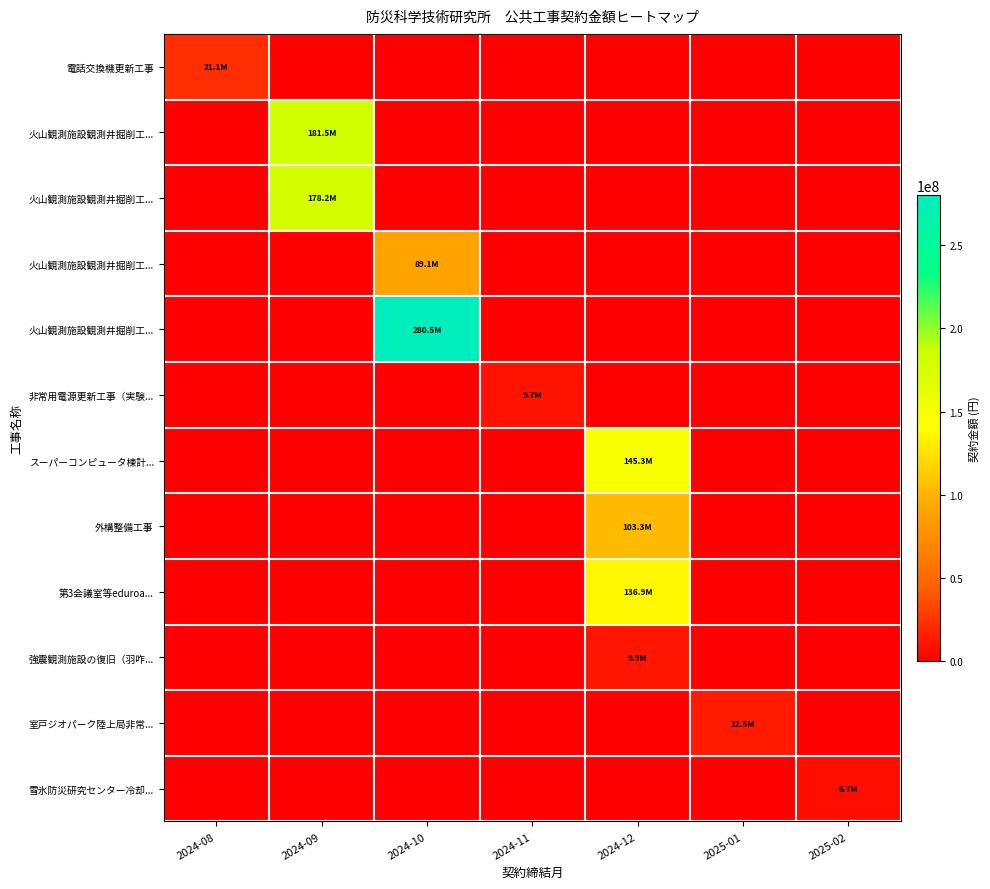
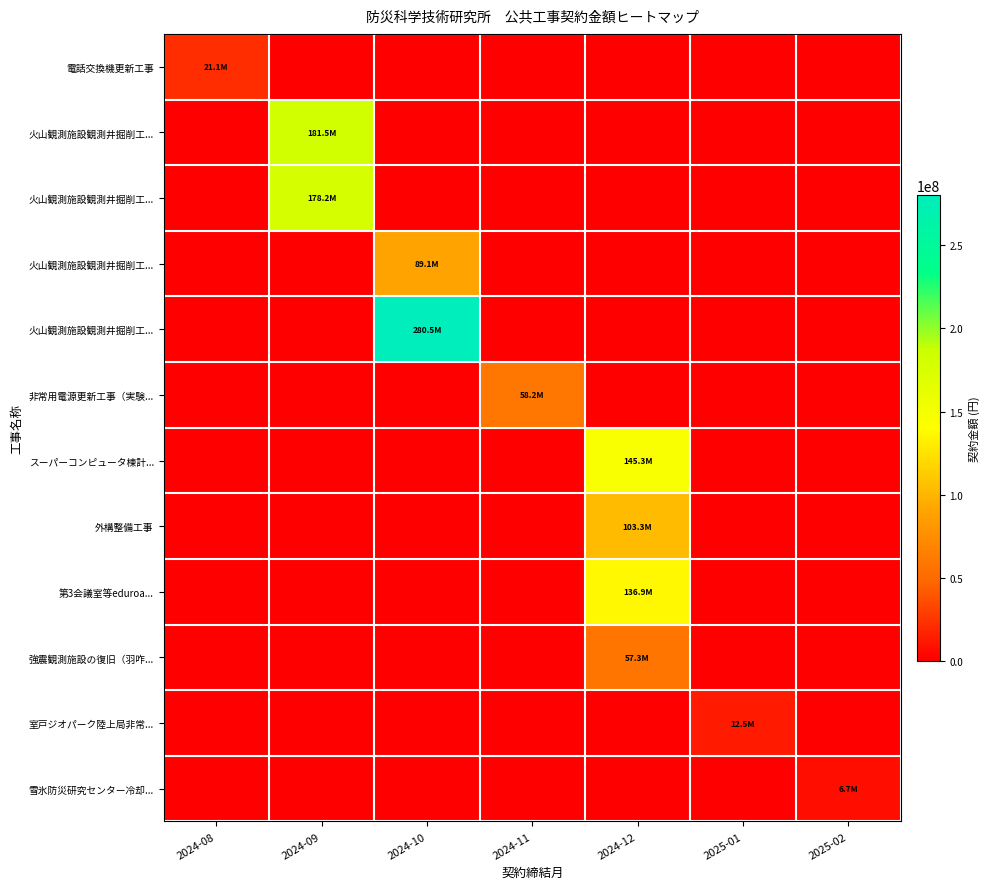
  {
    "電話交換機更新工事": {
      "2024-08": "21.1M"
    },
    "非常用電源更新工事（実験...": {
-     "2024-11": "9.7M"
+     "2024-11": "58.2M"
    },
    "スーパーコンピュータ棟計...": {
      "2024-12": "145.3M"
    },
    "外構整備工事": {
      "2024-12": "103.3M"
    },
    "第3会議室等eduroa...": {
      "2024-12": "136.9M"
    },
    "強震観測施設の復旧（羽咋...": {
-     "2024-12": "9.9M"
+     "2024-12": "57.3M"
    },
    "室戸ジオパーク陸上局非常...": {
      "2025-01": "12.5M"
    },
    "雪氷防災研究センター冷却...": {
      "2025-02": "6.7M"
    }
  }
